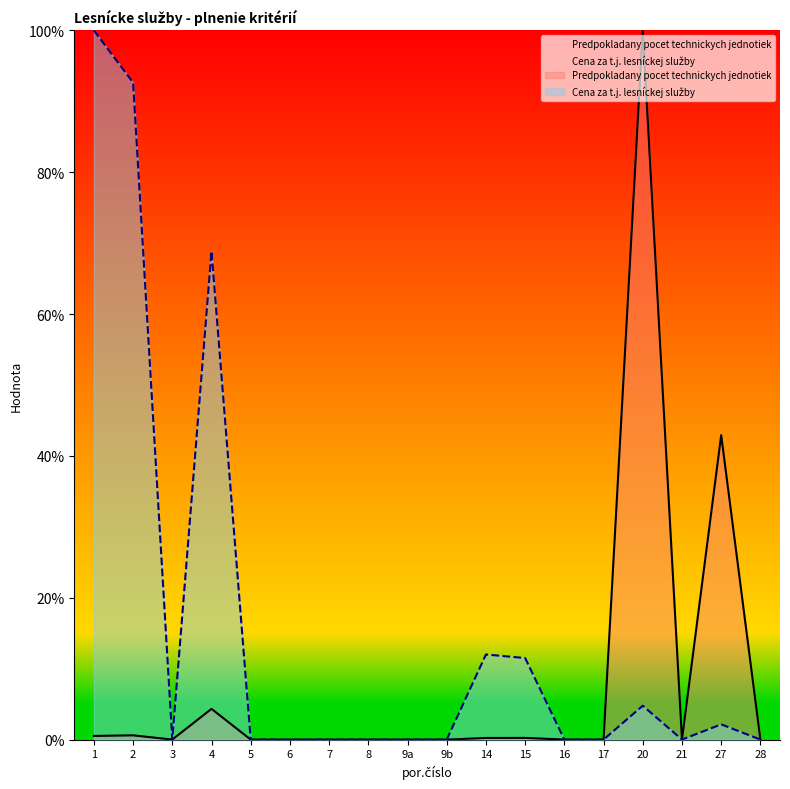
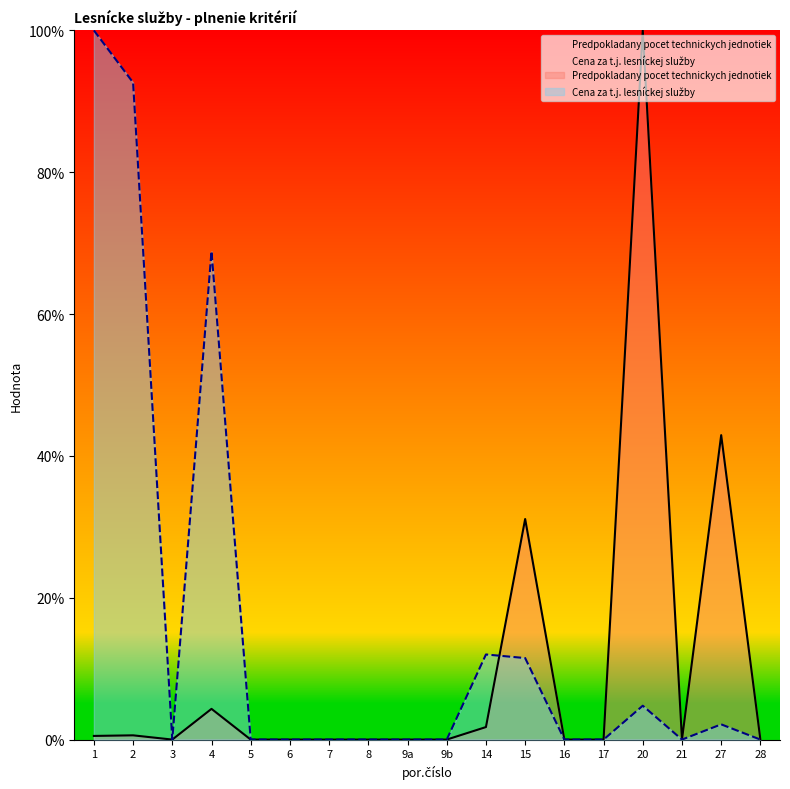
  {
    "Predpokladany pocet technickych jednotiek": {
      "1": "1%",
      "2": "1%",
      "4": "4%",
-     "14": "0%",
-     "15": "0%",
+     "14": "2%",
+     "15": "31%",
      "20": "100%",
      "27": "43%"
    },
    "Cena za t.j. lesníckej služby": {
      "1": "100%",
      "2": "93%",
      "4": "69%",
      "14": "12%",
      "15": "11%",
      "20": "5%",
      "27": "2%"
    }
  }
